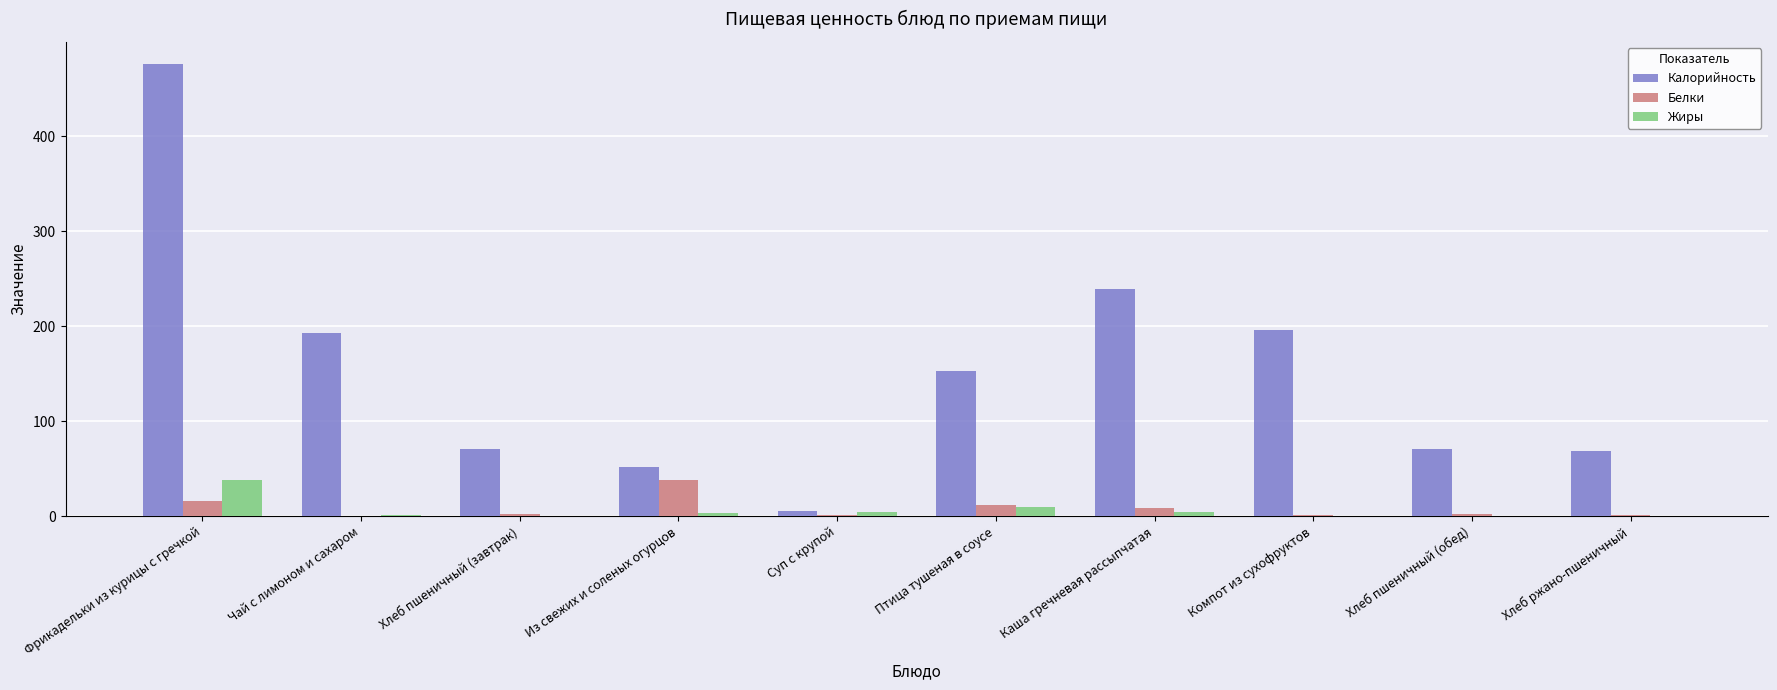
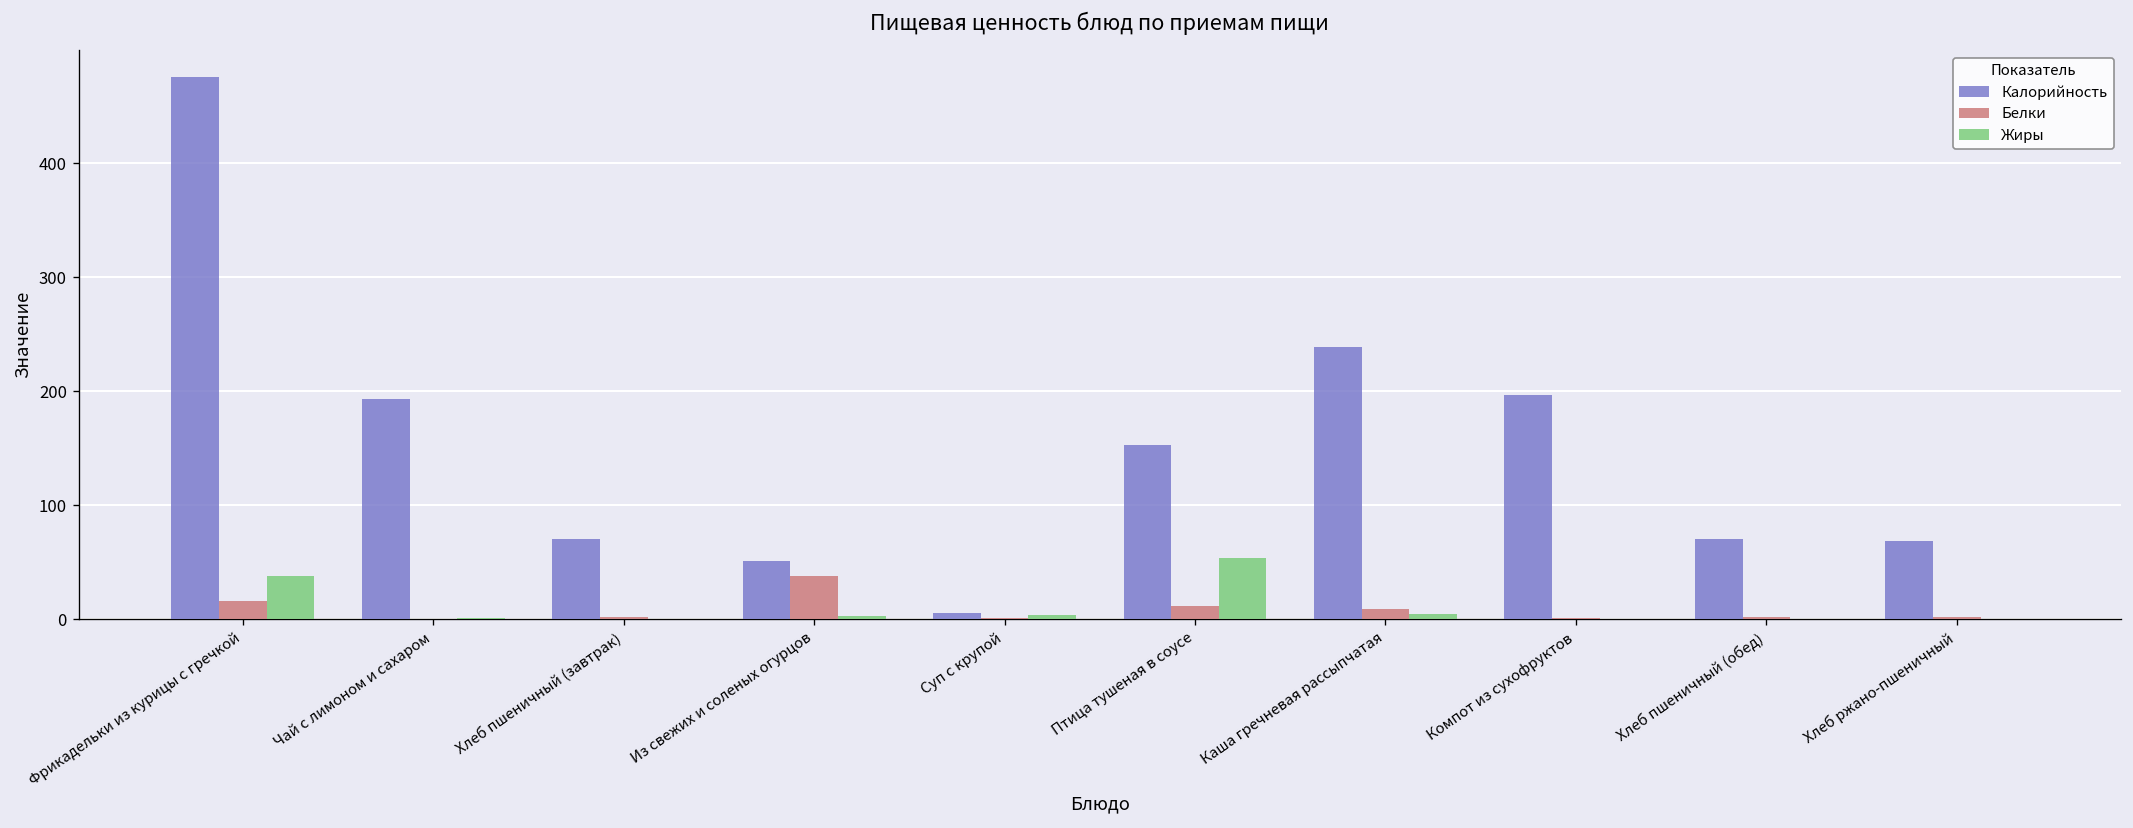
  {
    "Калорийность": {
      "Фрикадельки из курицы с гречкой": 480,
      "Чай с лимоном и сахаром": 190,
      "Хлеб пшеничный (завтрак)": 70,
      "Из свежих и соленых огурцов": 50,
      "Суп с крупой": 10,
      "Птица тушеная в соусе": 150,
      "Каша гречневая рассыпчатая": 240,
      "Компот из сухофруктов": 200,
      "Хлеб пшеничный (обед)": 70,
      "Хлеб ржано-пшеничный": 70
    },
    "Белки": {
      "Фрикадельки из курицы с гречкой": 20,
      "Из свежих и соленых огурцов": 40,
      "Птица тушеная в соусе": 10,
      "Каша гречневая рассыпчатая": 10
    },
    "Жиры": {
      "Фрикадельки из курицы с гречкой": 40,
      "Из свежих и соленых огурцов": 0,
      "Суп с крупой": 0,
-     "Птица тушеная в соусе": 10,
+     "Птица тушеная в соусе": 50,
      "Каша гречневая рассыпчатая": 0
    }
  }
